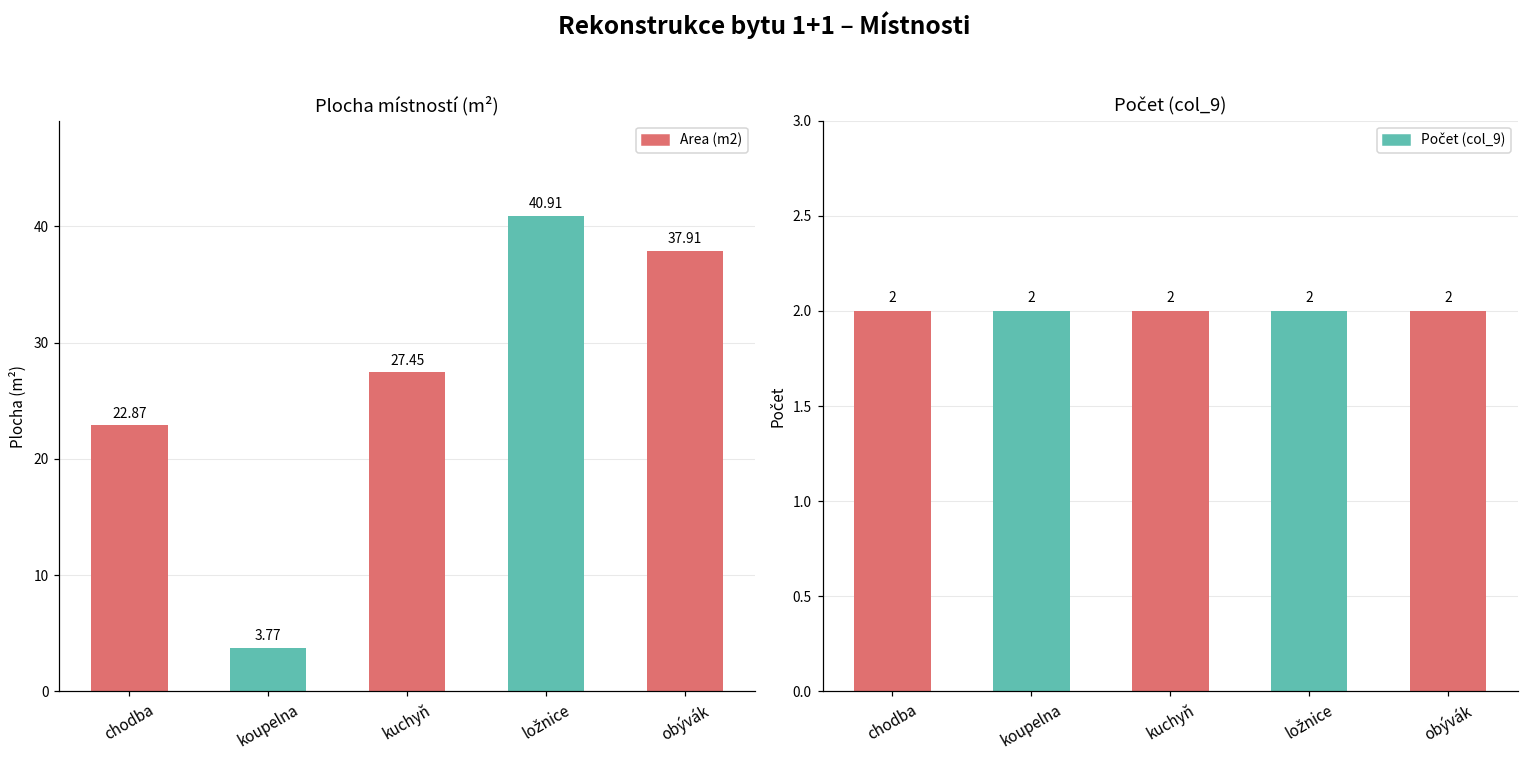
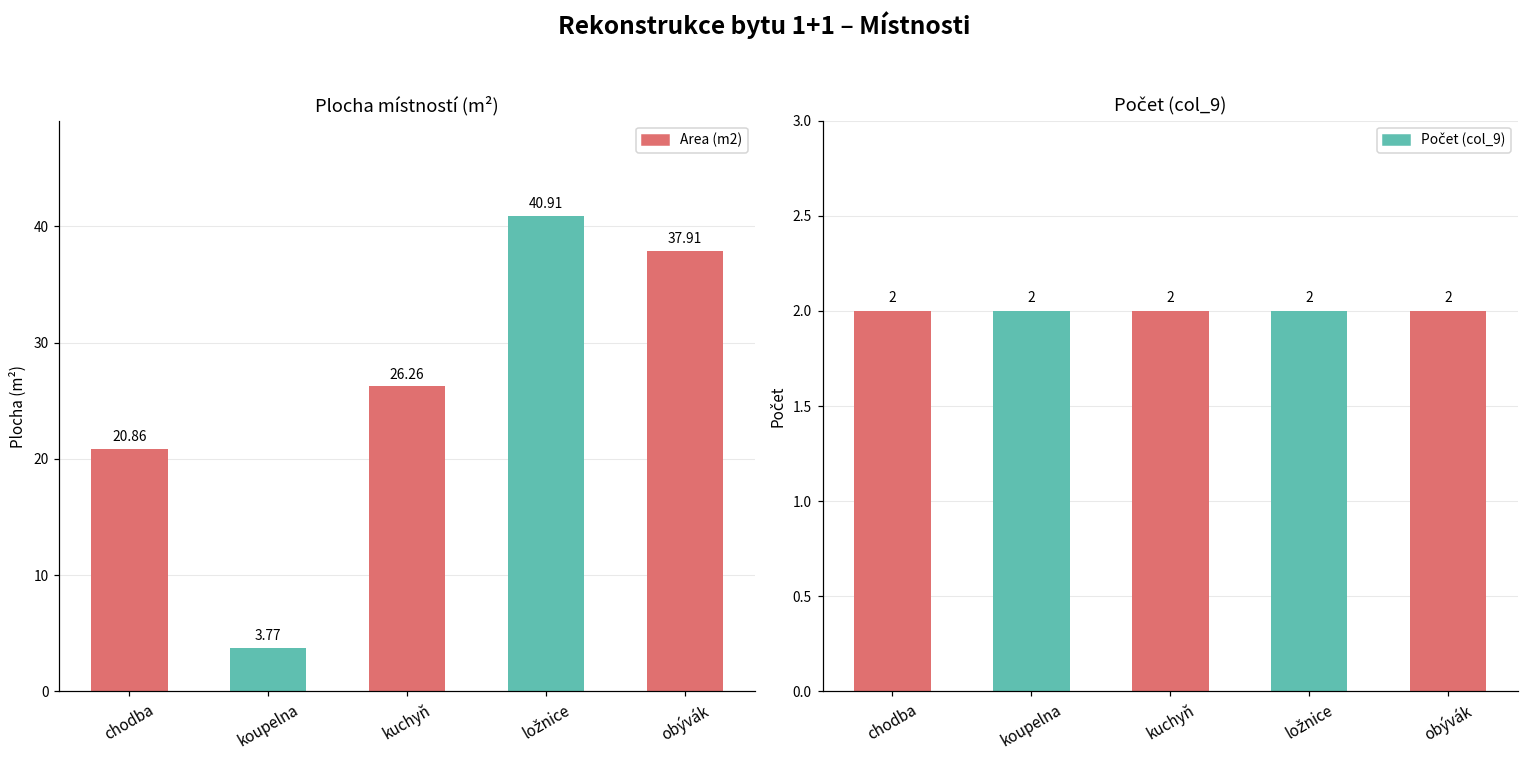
  {
    "Plocha místností (m²)": {
-     "chodba": 22.87,
+     "chodba": 20.86,
      "koupelna": 3.77,
-     "kuchyň": 27.45,
+     "kuchyň": 26.26,
      "ložnice": 40.91,
      "obývák": 37.91
    },
    "Počet (col_9)": {
      "chodba": 2,
      "koupelna": 2,
      "kuchyň": 2,
      "ložnice": 2,
      "obývák": 2
    }
  }
